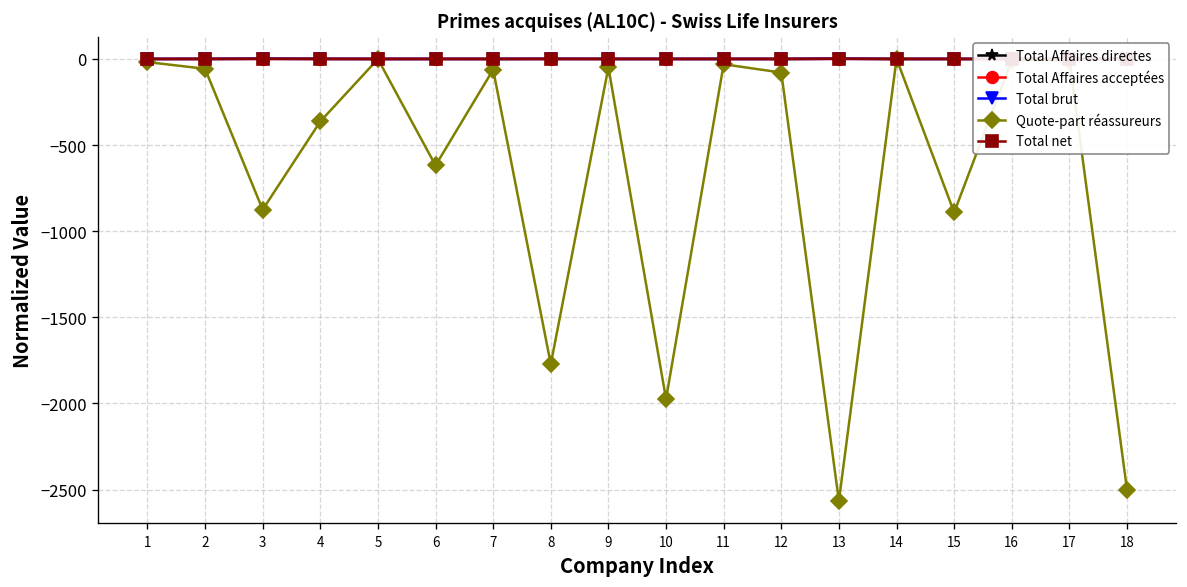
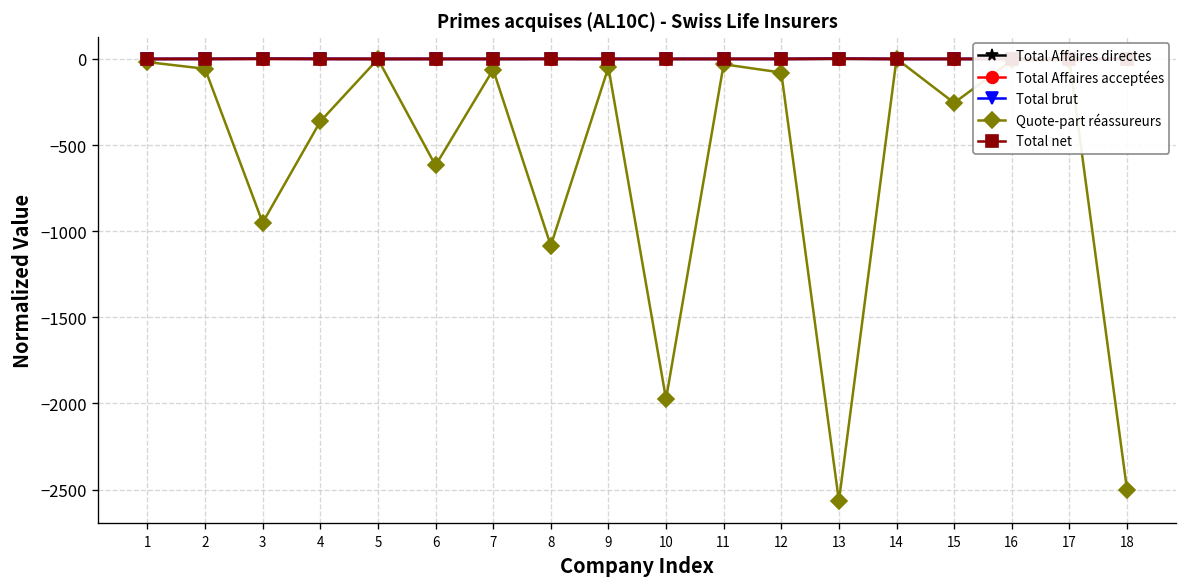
  {
    "Total net": {
      "1": 0,
      "2": 0,
      "3": 0,
      "4": 0,
      "6": 0,
      "7": 0,
      "8": 0,
      "9": 0,
      "10": 0,
      "11": 0,
      "12": 0,
      "13": 0,
      "15": 0
    },
    "Quote-part réassureurs": {
      "1": -20,
      "2": -60,
-     "3": -870,
+     "3": -950,
      "4": -360,
      "6": -620,
      "7": -60,
-     "8": -1770,
+     "8": -1080,
      "9": -50,
      "10": -1970,
      "11": -30,
      "12": -80,
      "13": -2570,
-     "15": -890,
+     "15": -250,
      "18": -2500
    }
  }
